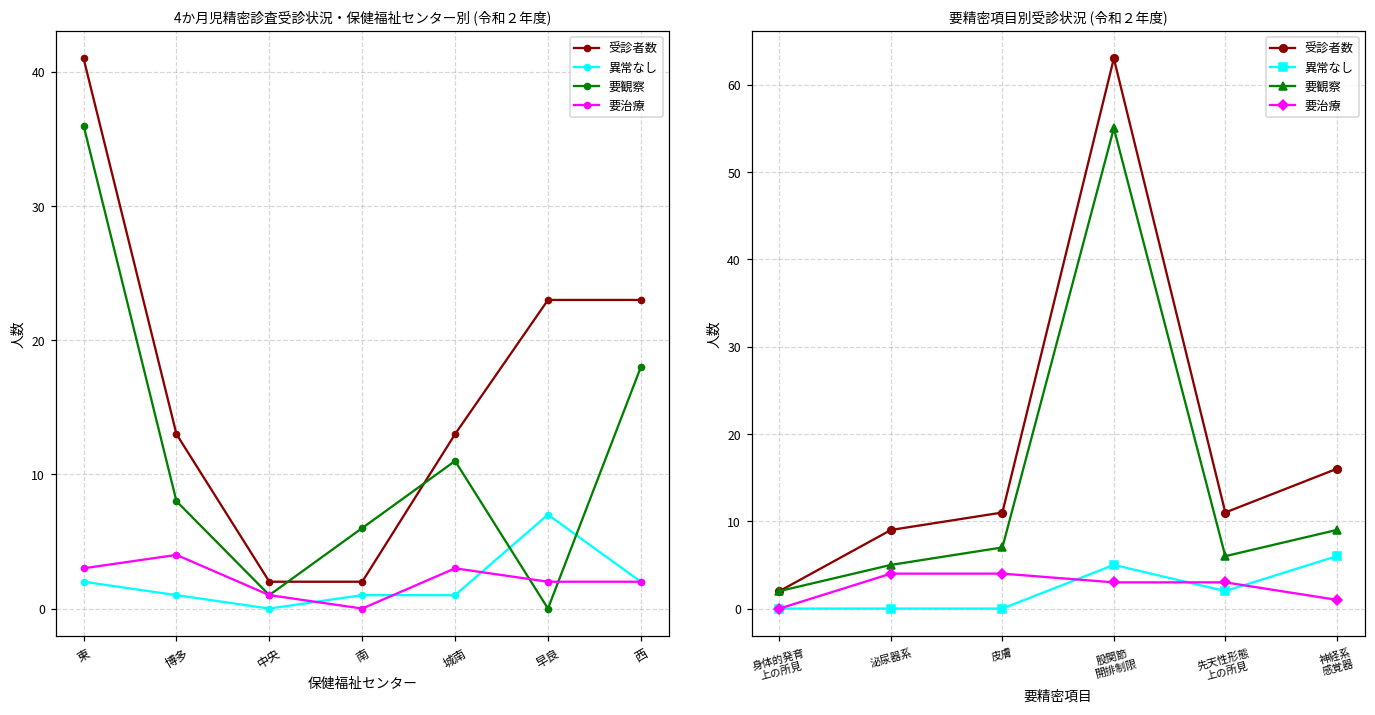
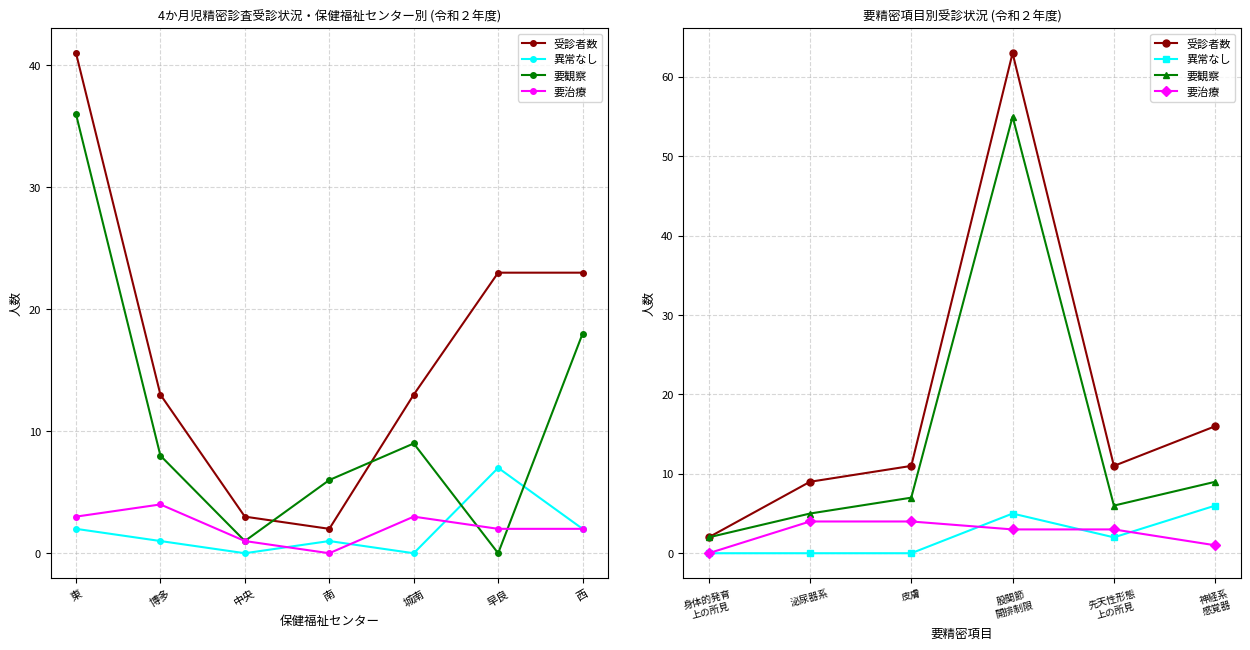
  {
    "4か月児精密診査受診状況・保健福祉センター別 (令和２年度)": {
      "受診者数": {
        "東": 41,
        "博多": 13,
-       "中央": 2,
+       "中央": 3,
        "南": 2,
        "城南": 13,
        "早良": 23,
        "西": 23
      },
      "異常なし": {
        "東": 2,
        "博多": 1,
        "中央": 0,
        "南": 1,
-       "城南": 1,
+       "城南": 0,
        "早良": 7
      },
      "要観察": {
        "東": 36,
        "博多": 8,
        "南": 6,
-       "城南": 11,
+       "城南": 9,
        "早良": 0,
        "西": 18
      },
      "要治療": {
        "東": 3,
        "博多": 4,
        "南": 0,
        "城南": 3,
        "早良": 2
      }
    },
    "要精密項目別受診状況 (令和２年度)": {
      "受診者数": {
        "泌尿器系": 9,
        "皮膚": 11,
        "股関節 開排制限": 63,
        "先天性形態 上の所見": 11,
        "神経系 感覚器": 16
      },
      "異常なし": {
        "泌尿器系": 0,
        "皮膚": 0,
        "股関節 開排制限": 5,
        "先天性形態 上の所見": 2,
        "神経系 感覚器": 6
      },
      "要観察": {
        "泌尿器系": 5,
        "皮膚": 7,
        "股関節 開排制限": 55,
        "先天性形態 上の所見": 6,
        "神経系 感覚器": 9
      },
      "要治療": {
        "泌尿器系": 4,
        "皮膚": 4,
        "股関節 開排制限": 3,
        "先天性形態 上の所見": 3,
        "神経系 感覚器": 1
      }
    }
  }
